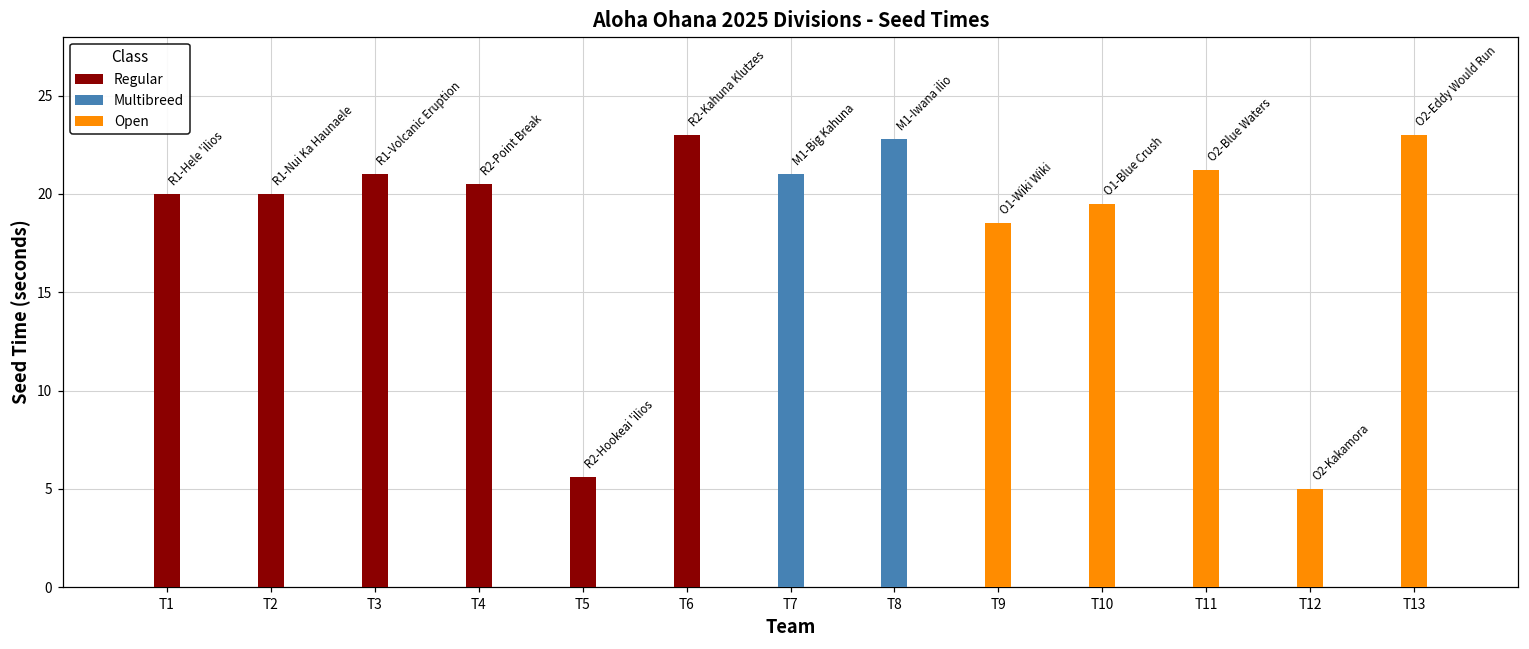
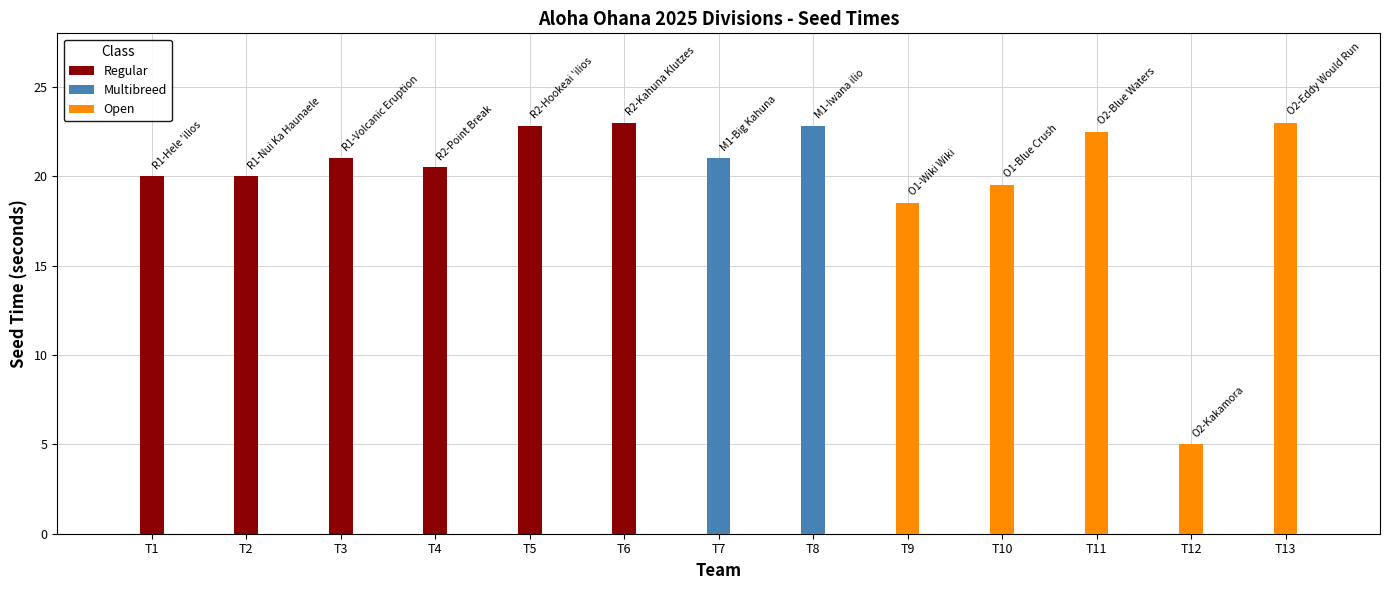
  {
    "T1": 20.0,
    "T2": 20.0,
    "T3": 21.0,
    "T4": 20.5,
-   "T5": 5.6,
+   "T5": 22.8,
    "T6": 23.0,
    "T7": 21.0,
    "T8": 22.8,
    "T9": 18.5,
    "T10": 19.5,
-   "T11": 21.2,
+   "T11": 22.5,
    "T12": 5.0,
    "T13": 23.0
  }
